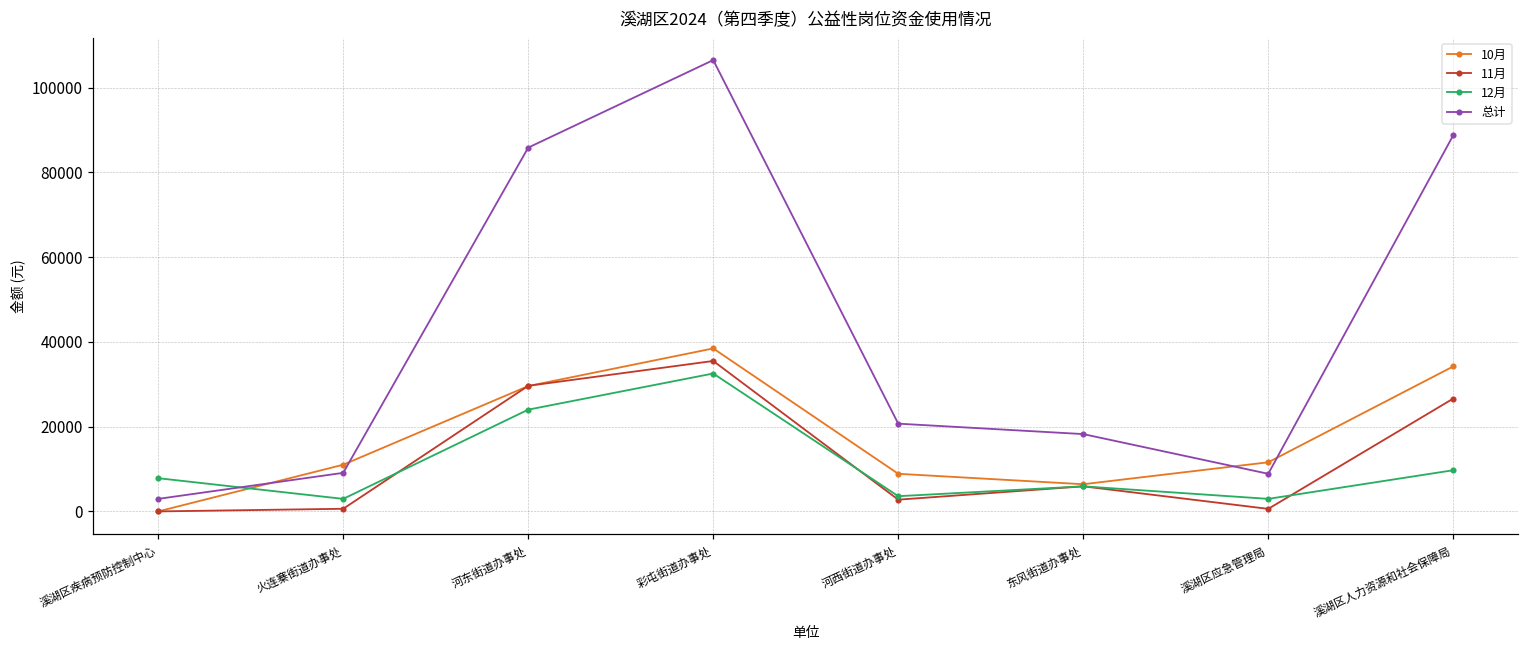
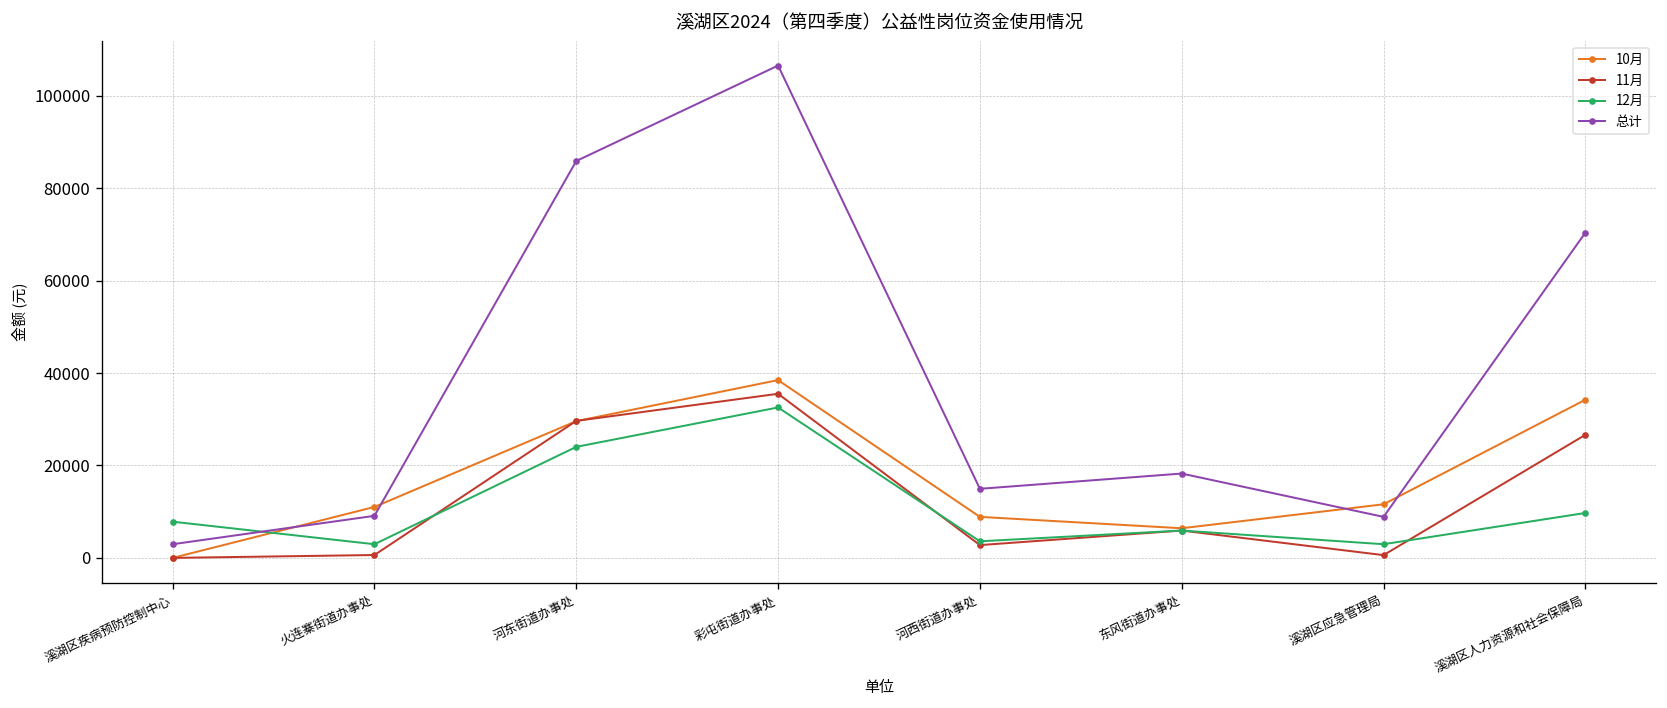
  {
    "10月": {
      "火连寨街道办事处": 11000,
      "彩屯街道办事处": 38000,
      "河西街道办事处": 9000,
      "溪湖区应急管理局": 12000,
      "溪湖区人力资源和社会保障局": 34000
    },
    "11月": {
      "火连寨街道办事处": 1000,
      "彩屯街道办事处": 36000,
      "河西街道办事处": 3000,
      "溪湖区应急管理局": 1000,
      "溪湖区人力资源和社会保障局": 27000
    },
    "12月": {
      "溪湖区疾病预防控制中心": 8000,
      "火连寨街道办事处": 3000,
      "河东街道办事处": 24000,
      "彩屯街道办事处": 33000,
      "河西街道办事处": 4000,
      "溪湖区应急管理局": 3000,
      "溪湖区人力资源和社会保障局": 10000
    },
    "总计": {
      "溪湖区疾病预防控制中心": 3000,
      "火连寨街道办事处": 9000,
      "河东街道办事处": 86000,
      "彩屯街道办事处": 107000,
-     "河西街道办事处": 21000,
+     "河西街道办事处": 15000,
      "东风街道办事处": 18000,
      "溪湖区应急管理局": 9000,
-     "溪湖区人力资源和社会保障局": 89000
+     "溪湖区人力资源和社会保障局": 70000
    }
  }
